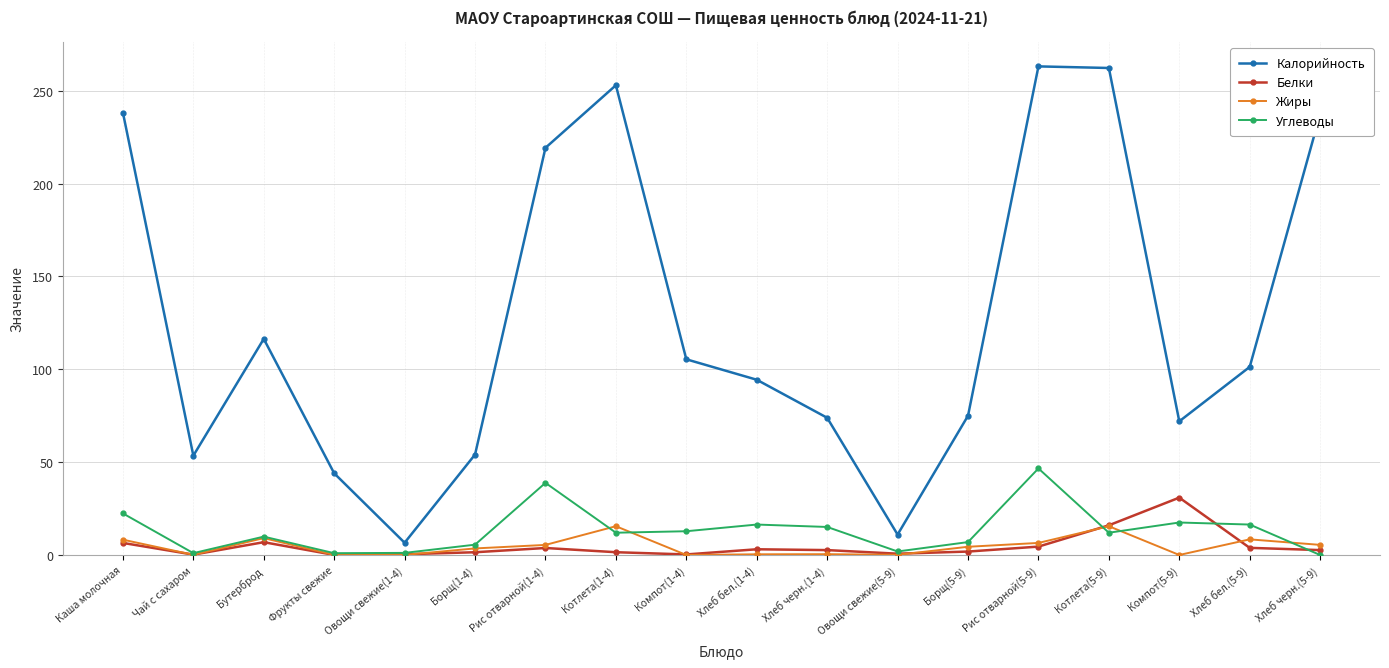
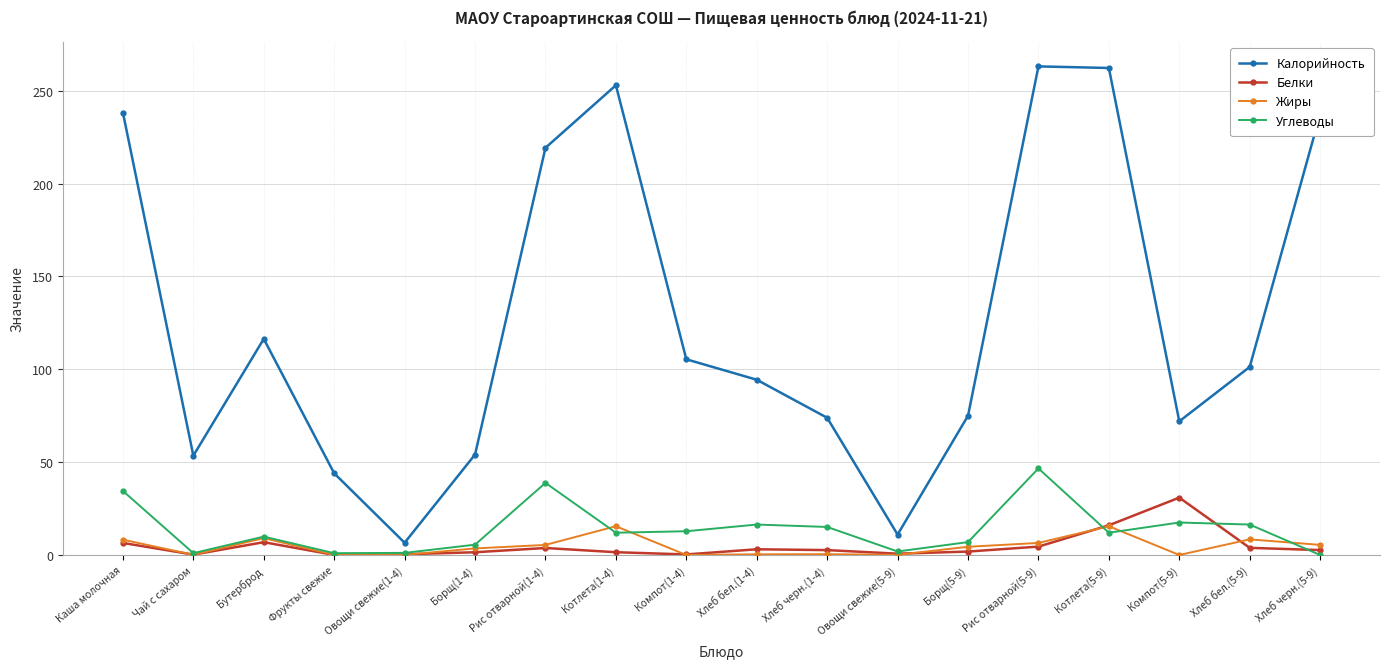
  {
    "Калорийность": {
      "Каша молочная": 238,
      "Чай с сахаром": 54,
      "Бутерброд": 116,
      "Фрукты свежие": 44,
      "Овощи свежие(1-4)": 7,
      "Борщ(1-4)": 54,
      "Рис отварной(1-4)": 219,
      "Котлета(1-4)": 253,
      "Компот(1-4)": 105,
      "Хлеб бел.(1-4)": 94,
      "Хлеб черн.(1-4)": 74,
      "Овощи свежие(5-9)": 11,
      "Борщ(5-9)": 75,
      "Рис отварной(5-9)": 263,
      "Котлета(5-9)": 262,
      "Компот(5-9)": 72,
      "Хлеб бел.(5-9)": 101
    },
    "Белки": {
      "Каша молочная": 7,
      "Бутерброд": 7,
      "Борщ(1-4)": 1,
      "Рис отварной(1-4)": 4,
      "Котлета(1-4)": 2,
      "Хлеб бел.(1-4)": 3,
      "Хлеб черн.(1-4)": 3,
      "Борщ(5-9)": 2,
      "Рис отварной(5-9)": 5,
      "Компот(5-9)": 31,
      "Хлеб бел.(5-9)": 4,
      "Хлеб черн.(5-9)": 3
    },
    "Жиры": {
      "Каша молочная": 8,
      "Борщ(1-4)": 4,
      "Рис отварной(1-4)": 5,
      "Котлета(1-4)": 16,
      "Хлеб бел.(1-4)": 0,
      "Хлеб черн.(1-4)": 0,
      "Борщ(5-9)": 4,
      "Рис отварной(5-9)": 7,
      "Компот(5-9)": 0,
      "Хлеб бел.(5-9)": 8,
      "Хлеб черн.(5-9)": 5
    },
    "Углеводы": {
-     "Каша молочная": 22,
+     "Каша молочная": 35,
      "Борщ(1-4)": 6,
      "Рис отварной(1-4)": 39,
      "Котлета(1-4)": 12,
      "Компот(1-4)": 13,
      "Хлеб бел.(1-4)": 16,
      "Хлеб черн.(1-4)": 15,
      "Борщ(5-9)": 7,
      "Рис отварной(5-9)": 47,
      "Котлета(5-9)": 12,
      "Компот(5-9)": 18,
      "Хлеб бел.(5-9)": 16,
      "Хлеб черн.(5-9)": 0
    }
  }
